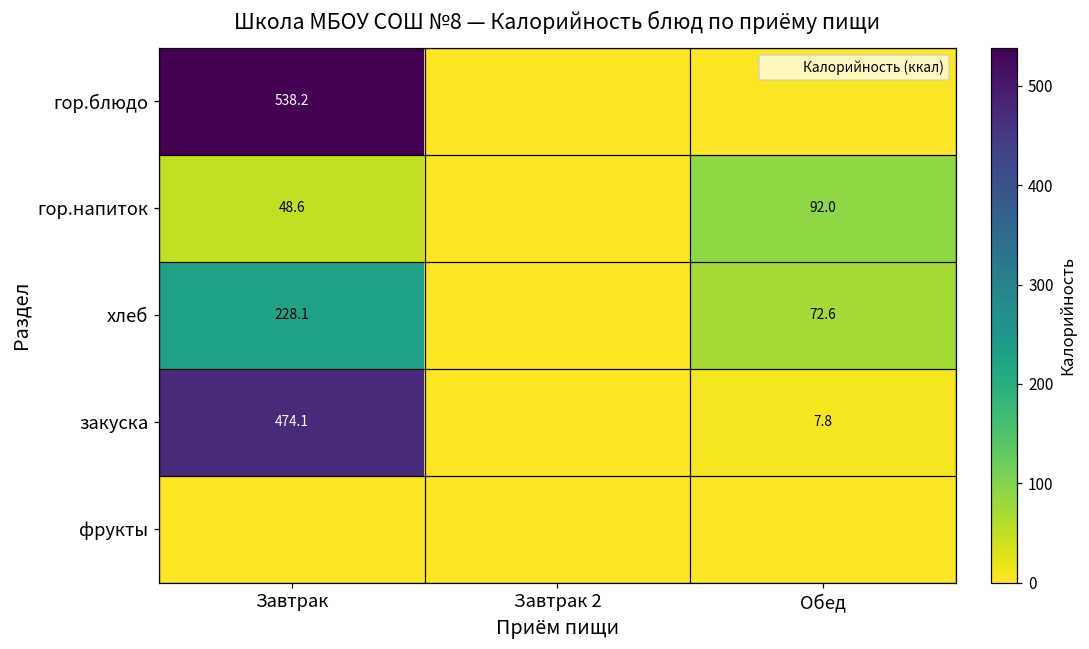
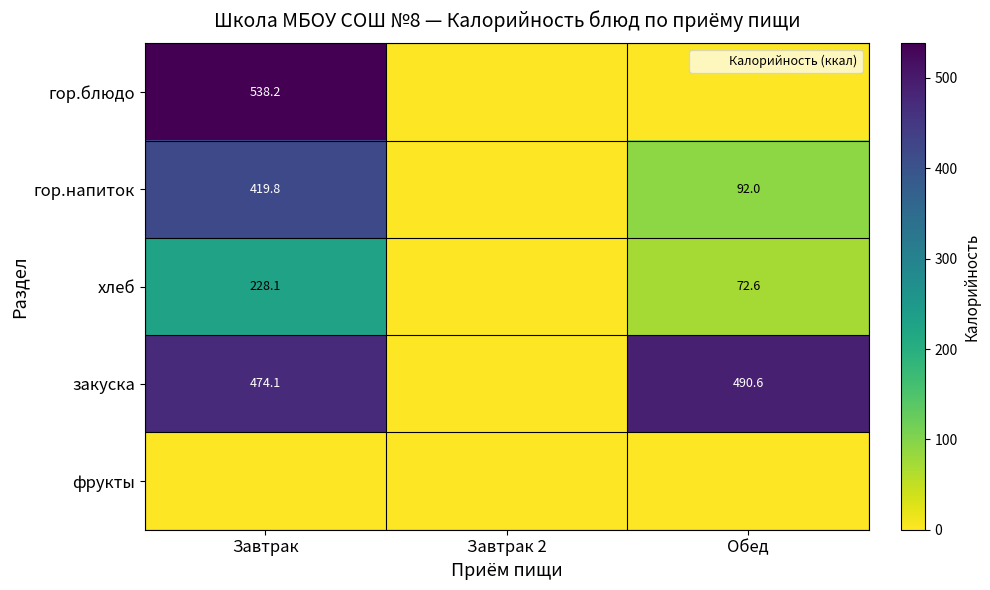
  {
    "гор.блюдо": {
      "Завтрак": 538.2
    },
    "гор.напиток": {
-     "Завтрак": 48.6,
+     "Завтрак": 419.8,
      "Обед": 92.0
    },
    "хлеб": {
      "Завтрак": 228.1,
      "Обед": 72.6
    },
    "закуска": {
      "Завтрак": 474.1,
-     "Обед": 7.8
+     "Обед": 490.6
    }
  }
